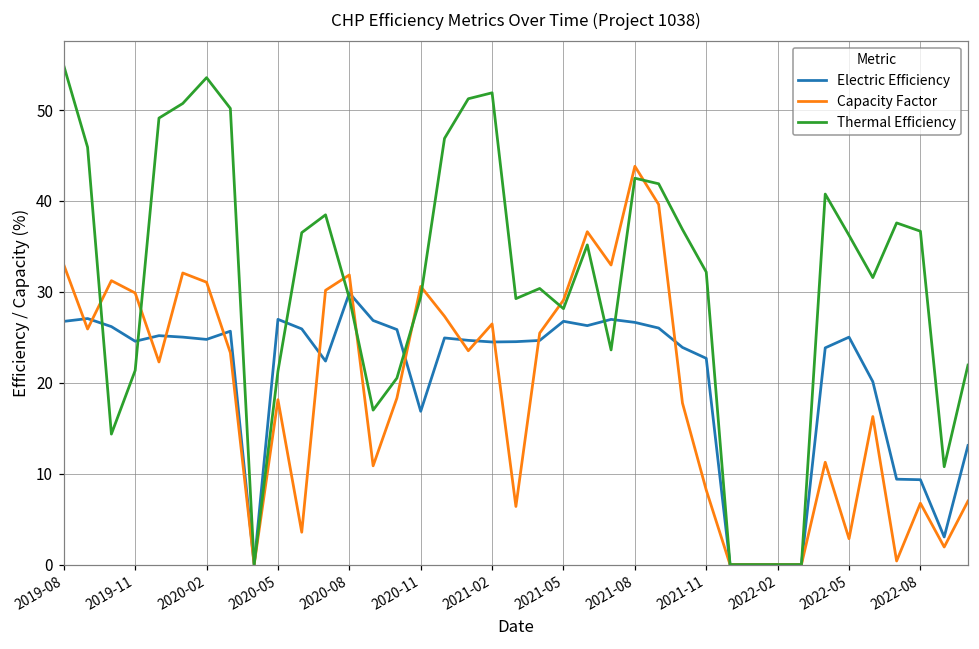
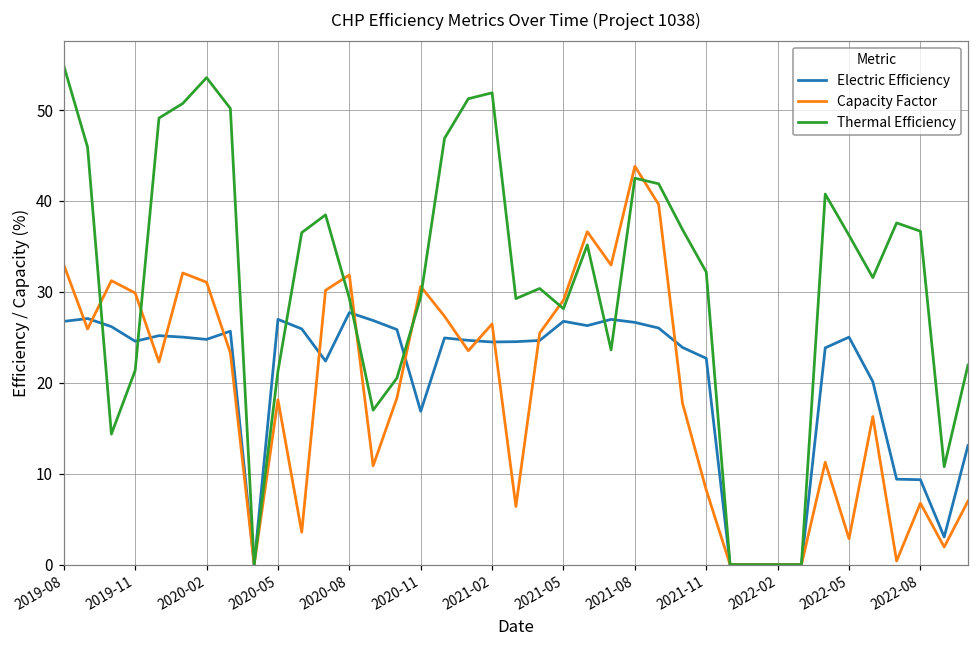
  {
    "Electric Efficiency": {
      "2019-08": 27,
      "2019-11": 25,
      "2020-02": 25,
      "2020-05": 27,
-     "2020-08": 30,
+     "2020-08": 28,
      "2020-11": 17,
      "2021-02": 24,
      "2021-05": 27,
      "2021-08": 27,
      "2021-11": 23,
      "2022-05": 25,
      "2022-08": 9
    },
    "Capacity Factor": {
      "2019-08": 33,
      "2019-11": 30,
      "2020-02": 31,
      "2020-05": 18,
      "2020-08": 32,
      "2020-11": 31,
      "2021-02": 26,
      "2021-05": 29,
      "2021-08": 44,
      "2021-11": 8,
      "2022-05": 3,
      "2022-08": 7
    },
    "Thermal Efficiency": {
      "2019-08": 55,
      "2019-11": 21,
      "2020-02": 54,
      "2020-05": 21,
      "2020-08": 29,
      "2020-11": 29,
      "2021-02": 52,
      "2021-05": 28,
      "2021-08": 43,
      "2021-11": 32,
      "2022-05": 36,
      "2022-08": 37
    }
  }
